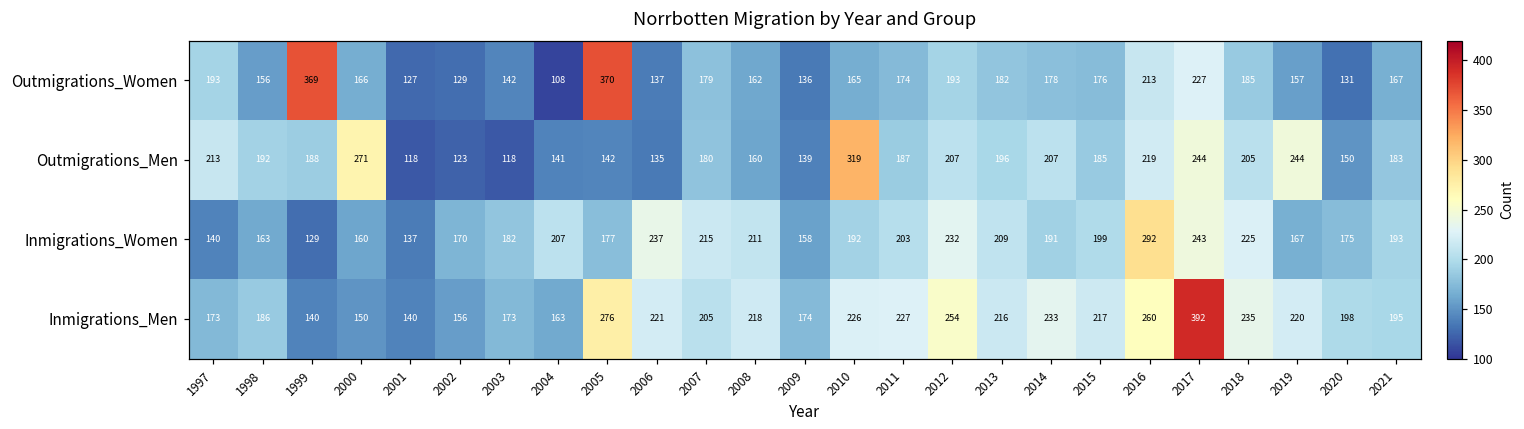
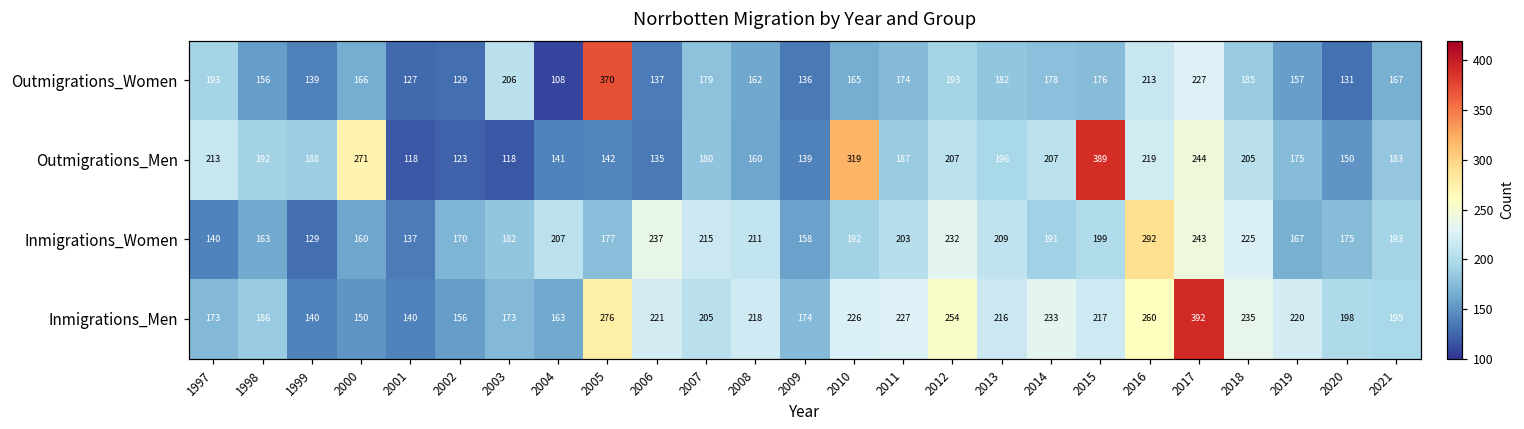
  {
    "Outmigrations_Women": {
      "1997": 193,
      "1998": 156,
-     "1999": 369,
+     "1999": 139,
      "2000": 166,
      "2001": 127,
      "2002": 129,
-     "2003": 142,
+     "2003": 206,
      "2004": 108,
      "2005": 370,
      "2006": 137,
      "2007": 179,
      "2008": 162,
      "2009": 136,
      "2010": 165,
      "2011": 174,
      "2012": 193,
      "2013": 182,
      "2014": 178,
      "2015": 176,
      "2016": 213,
      "2017": 227,
      "2018": 185,
      "2019": 157,
      "2020": 131,
      "2021": 167
    },
    "Outmigrations_Men": {
      "1997": 213,
      "1998": 192,
      "1999": 188,
      "2000": 271,
      "2001": 118,
      "2002": 123,
      "2003": 118,
      "2004": 141,
      "2005": 142,
      "2006": 135,
      "2007": 180,
      "2008": 160,
      "2009": 139,
      "2010": 319,
      "2011": 187,
      "2012": 207,
      "2013": 196,
      "2014": 207,
-     "2015": 185,
+     "2015": 389,
      "2016": 219,
      "2017": 244,
      "2018": 205,
-     "2019": 244,
+     "2019": 175,
      "2020": 150,
      "2021": 183
    },
    "Inmigrations_Women": {
      "1997": 140,
      "1998": 163,
      "1999": 129,
      "2000": 160,
      "2001": 137,
      "2002": 170,
      "2003": 182,
      "2004": 207,
      "2005": 177,
      "2006": 237,
      "2007": 215,
      "2008": 211,
      "2009": 158,
      "2010": 192,
      "2011": 203,
      "2012": 232,
      "2013": 209,
      "2014": 191,
      "2015": 199,
      "2016": 292,
      "2017": 243,
      "2018": 225,
      "2019": 167,
      "2020": 175,
      "2021": 193
    },
    "Inmigrations_Men": {
      "1997": 173,
      "1998": 186,
      "1999": 140,
      "2000": 150,
      "2001": 140,
      "2002": 156,
      "2003": 173,
      "2004": 163,
      "2005": 276,
      "2006": 221,
      "2007": 205,
      "2008": 218,
      "2009": 174,
      "2010": 226,
      "2011": 227,
      "2012": 254,
      "2013": 216,
      "2014": 233,
      "2015": 217,
      "2016": 260,
      "2017": 392,
      "2018": 235,
      "2019": 220,
      "2020": 198,
      "2021": 195
    }
  }
